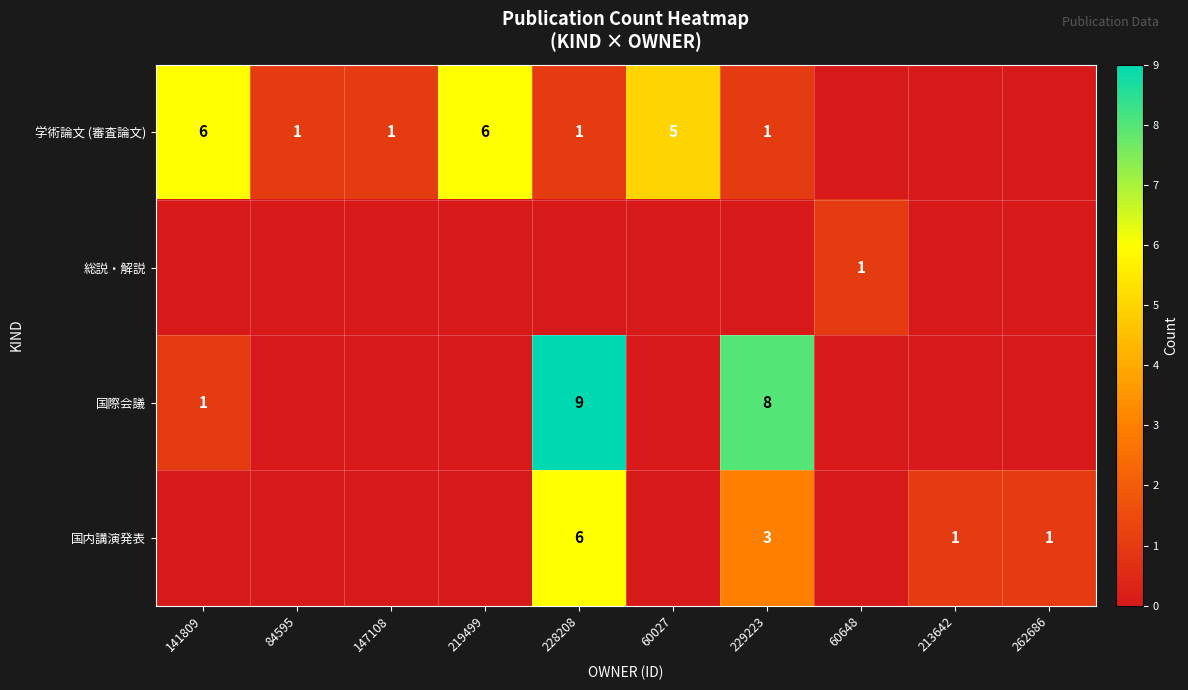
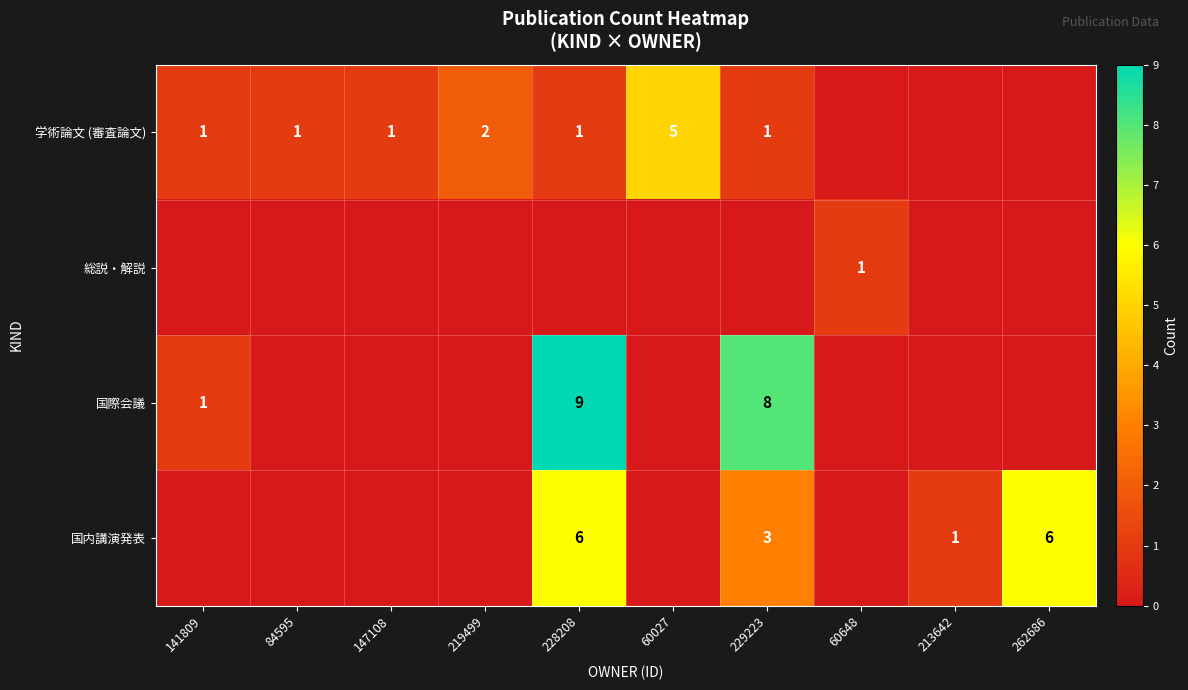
  {
    "学術論文 (審査論文)": {
-     "141809": 6,
+     "141809": 1,
      "84595": 1,
      "147108": 1,
-     "219499": 6,
+     "219499": 2,
      "228208": 1,
      "60027": 5,
      "229223": 1
    },
    "総説・解説": {
      "60648": 1
    },
    "国際会議": {
      "141809": 1,
      "228208": 9,
      "229223": 8
    },
    "国内講演発表": {
      "228208": 6,
      "229223": 3,
      "213642": 1,
-     "262686": 1
+     "262686": 6
    }
  }
